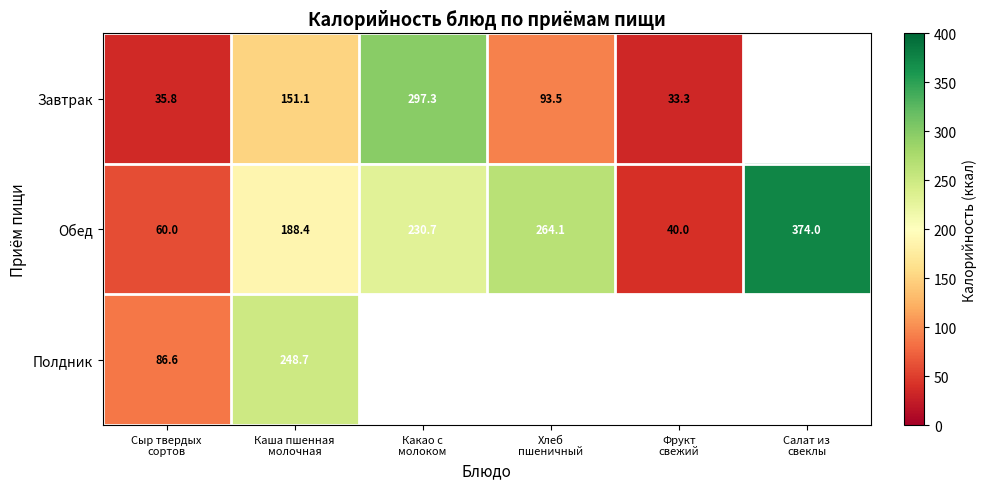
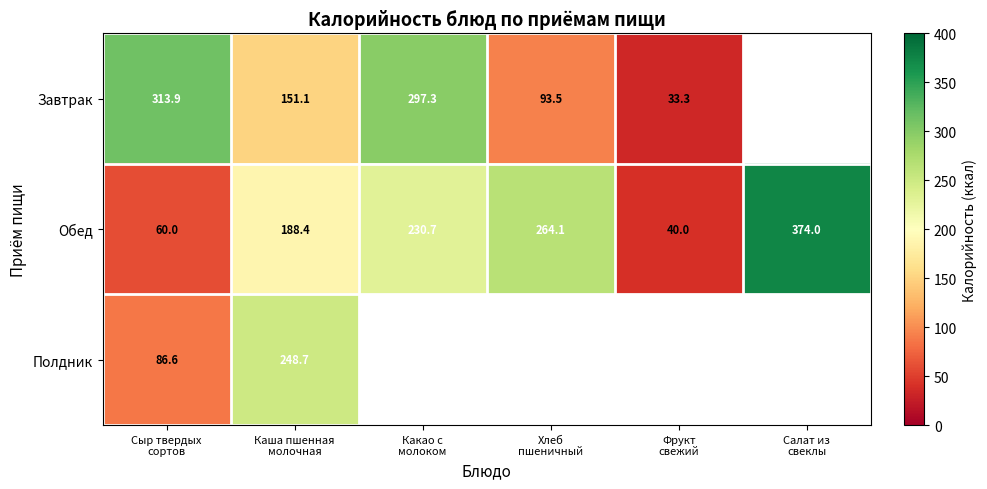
  {
    "Завтрак": {
-     "Сыр твердых сортов": 35.8,
+     "Сыр твердых сортов": 313.9,
      "Каша пшенная молочная": 151.1,
      "Какао с молоком": 297.3,
      "Хлеб пшеничный": 93.5,
      "Фрукт свежий": 33.3
    },
    "Обед": {
      "Сыр твердых сортов": 60.0,
      "Каша пшенная молочная": 188.4,
      "Какао с молоком": 230.7,
      "Хлеб пшеничный": 264.1,
      "Фрукт свежий": 40.0,
      "Салат из свеклы": 374.0
    },
    "Полдник": {
      "Сыр твердых сортов": 86.6,
      "Каша пшенная молочная": 248.7
    }
  }
